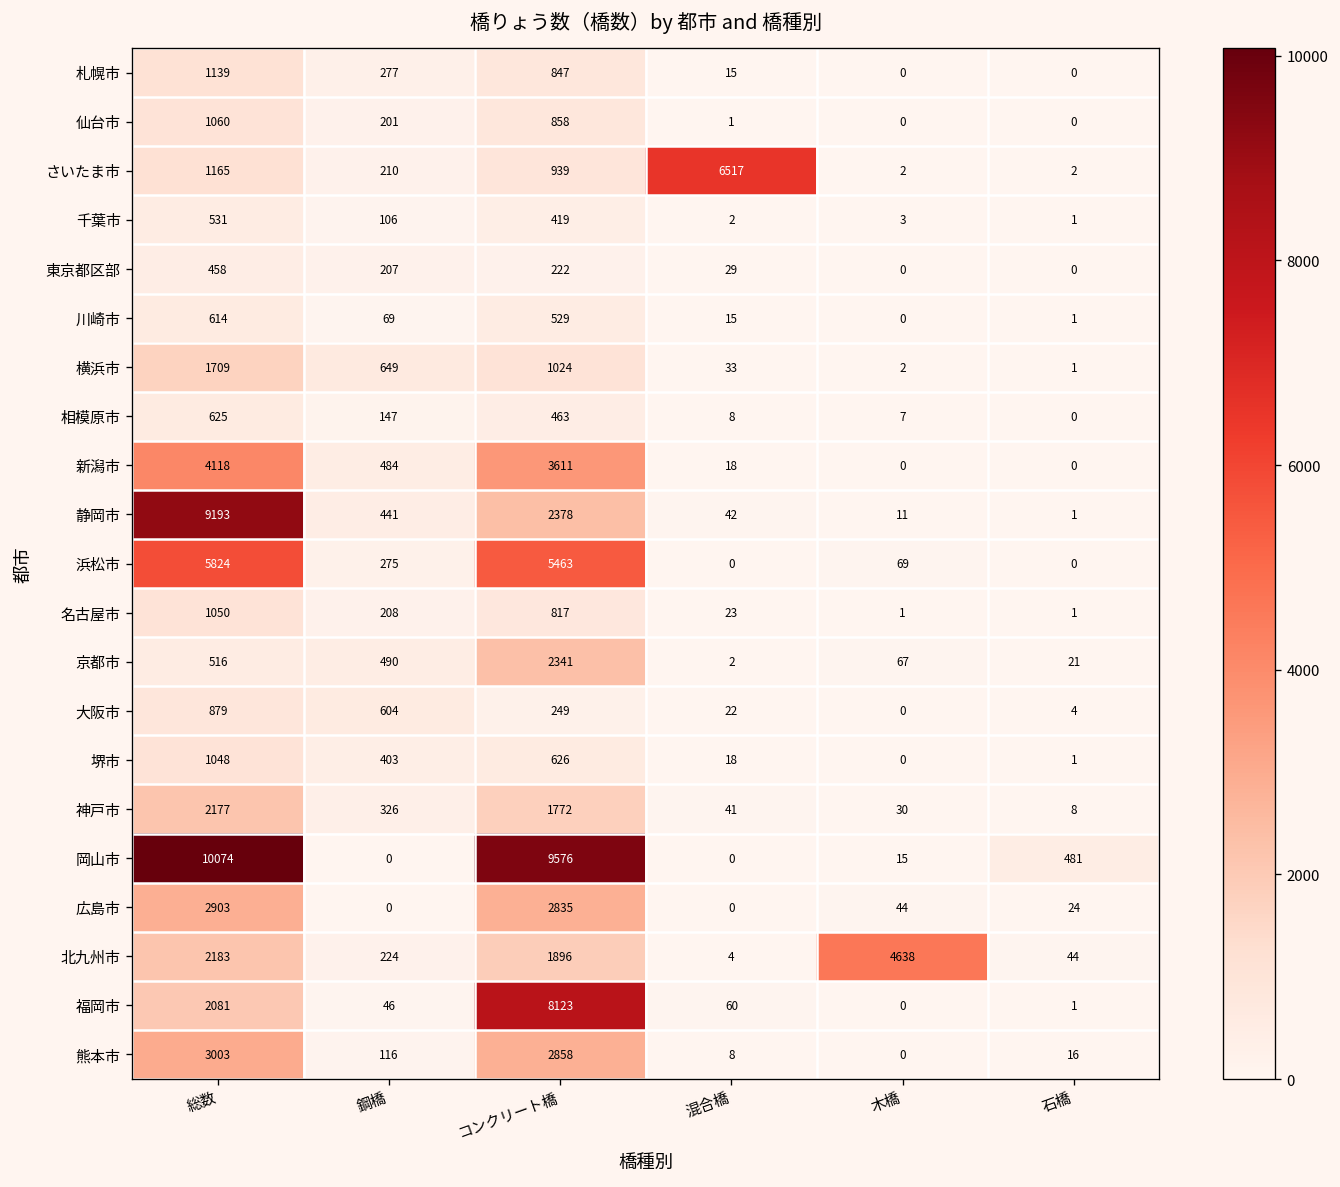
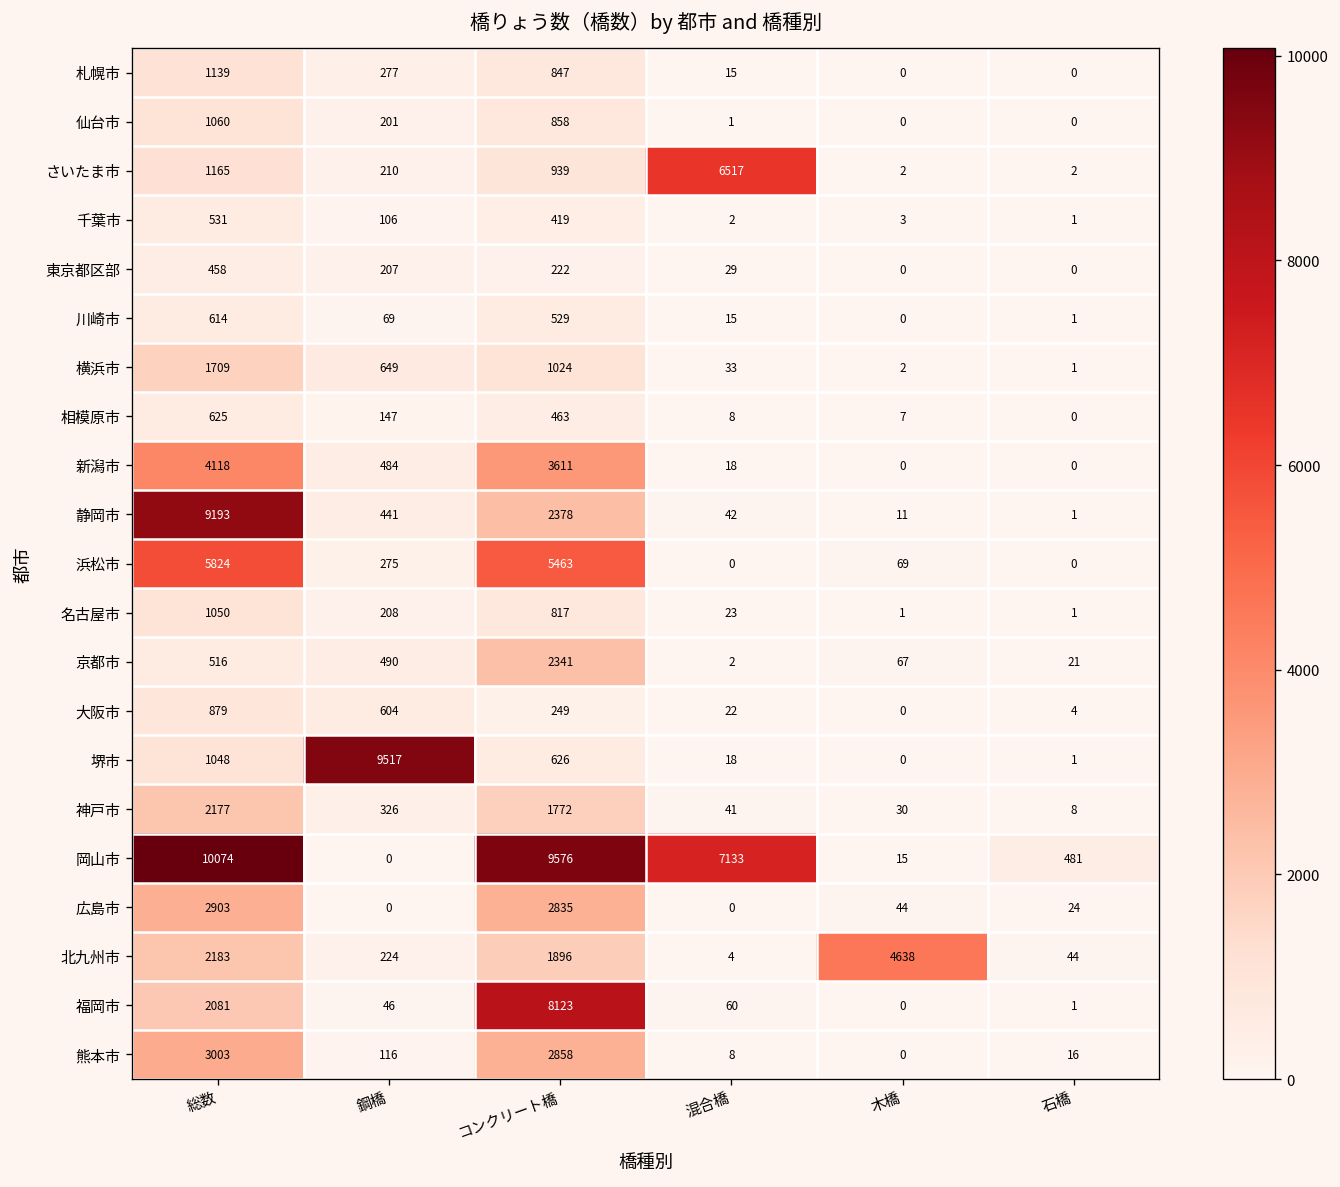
  {
    "札幌市": {
      "総数": 1139,
      "鋼橋": 277,
      "コンクリート橋": 847,
      "混合橋": 15,
      "木橋": 0,
      "石橋": 0
    },
    "仙台市": {
      "総数": 1060,
      "鋼橋": 201,
      "コンクリート橋": 858,
      "混合橋": 1,
      "木橋": 0,
      "石橋": 0
    },
    "さいたま市": {
      "総数": 1165,
      "鋼橋": 210,
      "コンクリート橋": 939,
      "混合橋": 6517,
      "木橋": 2,
      "石橋": 2
    },
    "千葉市": {
      "総数": 531,
      "鋼橋": 106,
      "コンクリート橋": 419,
      "混合橋": 2,
      "木橋": 3,
      "石橋": 1
    },
    "東京都区部": {
      "総数": 458,
      "鋼橋": 207,
      "コンクリート橋": 222,
      "混合橋": 29,
      "木橋": 0,
      "石橋": 0
    },
    "川崎市": {
      "総数": 614,
      "鋼橋": 69,
      "コンクリート橋": 529,
      "混合橋": 15,
      "木橋": 0,
      "石橋": 1
    },
    "横浜市": {
      "総数": 1709,
      "鋼橋": 649,
      "コンクリート橋": 1024,
      "混合橋": 33,
      "木橋": 2,
      "石橋": 1
    },
    "相模原市": {
      "総数": 625,
      "鋼橋": 147,
      "コンクリート橋": 463,
      "混合橋": 8,
      "木橋": 7,
      "石橋": 0
    },
    "新潟市": {
      "総数": 4118,
      "鋼橋": 484,
      "コンクリート橋": 3611,
      "混合橋": 18,
      "木橋": 0,
      "石橋": 0
    },
    "静岡市": {
      "総数": 9193,
      "鋼橋": 441,
      "コンクリート橋": 2378,
      "混合橋": 42,
      "木橋": 11,
      "石橋": 1
    },
    "浜松市": {
      "総数": 5824,
      "鋼橋": 275,
      "コンクリート橋": 5463,
      "混合橋": 0,
      "木橋": 69,
      "石橋": 0
    },
    "名古屋市": {
      "総数": 1050,
      "鋼橋": 208,
      "コンクリート橋": 817,
      "混合橋": 23,
      "木橋": 1,
      "石橋": 1
    },
    "京都市": {
      "総数": 516,
      "鋼橋": 490,
      "コンクリート橋": 2341,
      "混合橋": 2,
      "木橋": 67,
      "石橋": 21
    },
    "大阪市": {
      "総数": 879,
      "鋼橋": 604,
      "コンクリート橋": 249,
      "混合橋": 22,
      "木橋": 0,
      "石橋": 4
    },
    "堺市": {
      "総数": 1048,
-     "鋼橋": 403,
+     "鋼橋": 9517,
      "コンクリート橋": 626,
      "混合橋": 18,
      "木橋": 0,
      "石橋": 1
    },
    "神戸市": {
      "総数": 2177,
      "鋼橋": 326,
      "コンクリート橋": 1772,
      "混合橋": 41,
      "木橋": 30,
      "石橋": 8
    },
    "岡山市": {
      "総数": 10074,
      "鋼橋": 0,
      "コンクリート橋": 9576,
-     "混合橋": 0,
+     "混合橋": 7133,
      "木橋": 15,
      "石橋": 481
    },
    "広島市": {
      "総数": 2903,
      "鋼橋": 0,
      "コンクリート橋": 2835,
      "混合橋": 0,
      "木橋": 44,
      "石橋": 24
    },
    "北九州市": {
      "総数": 2183,
      "鋼橋": 224,
      "コンクリート橋": 1896,
      "混合橋": 4,
      "木橋": 4638,
      "石橋": 44
    },
    "福岡市": {
      "総数": 2081,
      "鋼橋": 46,
      "コンクリート橋": 8123,
      "混合橋": 60,
      "木橋": 0,
      "石橋": 1
    },
    "熊本市": {
      "総数": 3003,
      "鋼橋": 116,
      "コンクリート橋": 2858,
      "混合橋": 8,
      "木橋": 0,
      "石橋": 16
    }
  }
